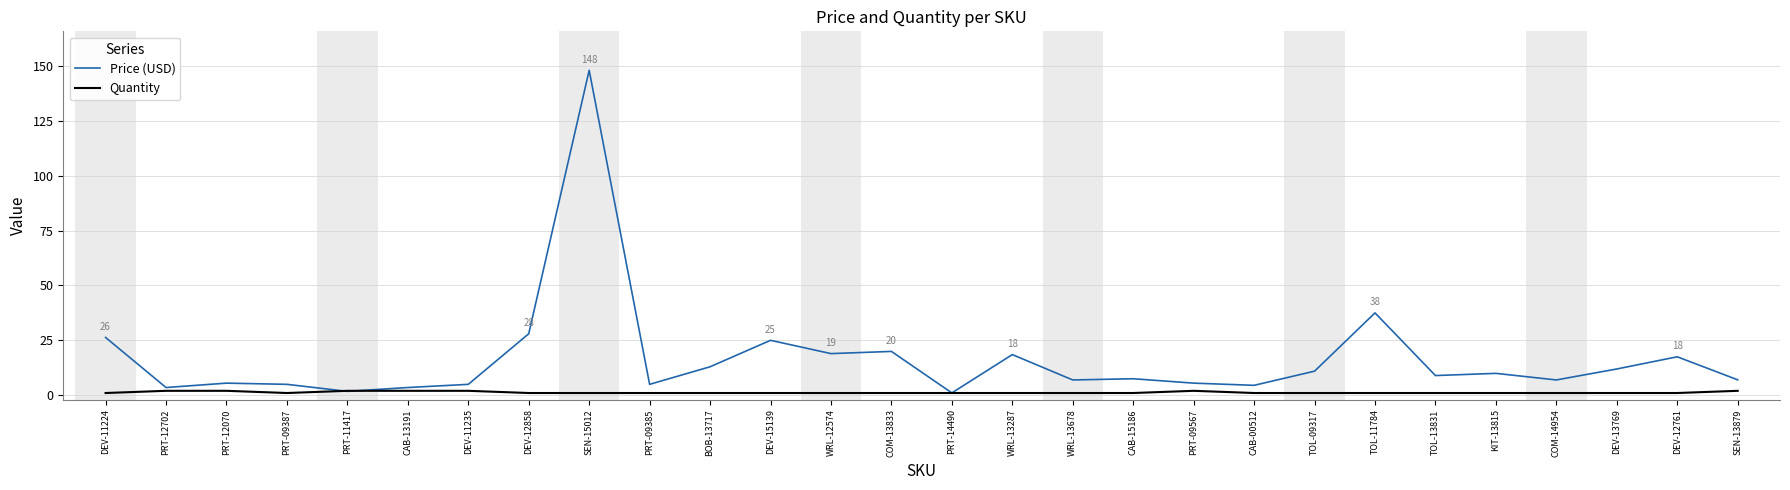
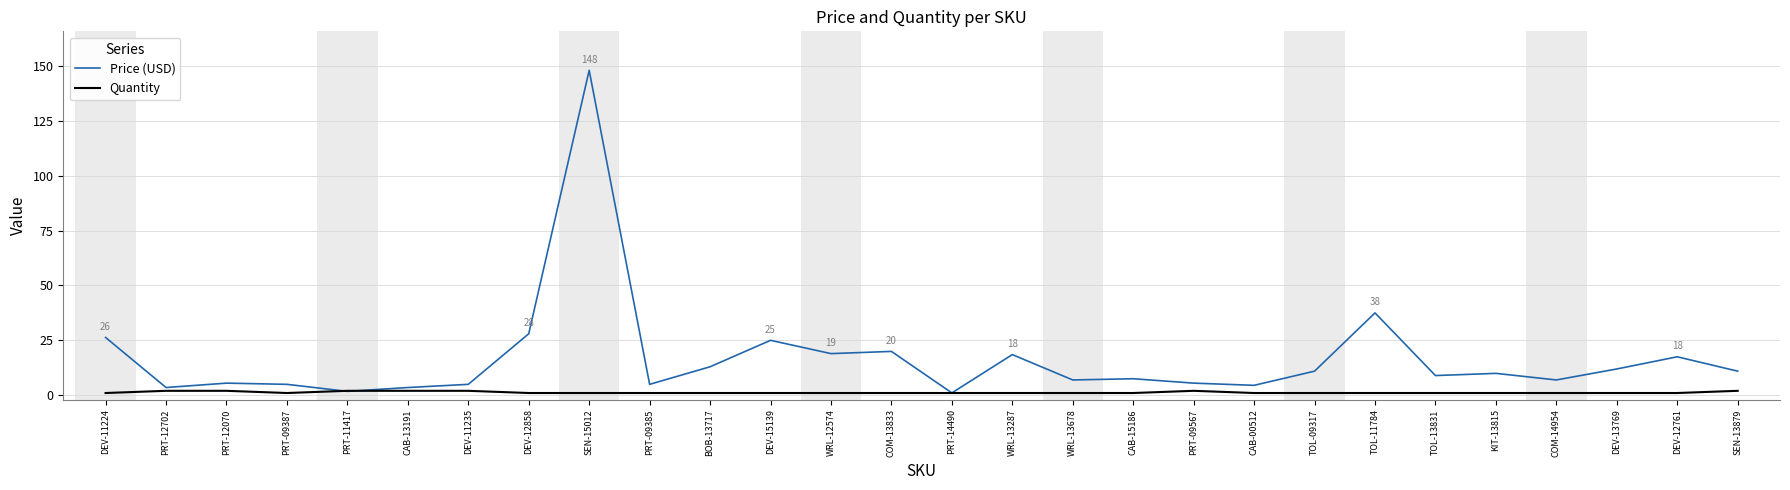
  {
    "Price (USD)": {
      "PRT-12702": 4,
      "PRT-12070": 6,
      "PRT-09387": 5,
      "CAB-13191": 4,
      "DEV-11235": 5,
      "PRT-09385": 5,
      "BOB-13717": 13,
      "WRL-13678": 7,
      "CAB-15186": 8,
      "PRT-09567": 6,
      "CAB-00512": 5,
      "TOL-09317": 11,
      "TOL-13831": 9,
      "KIT-13815": 10,
      "COM-14954": 7,
      "DEV-13769": 12,
-     "SEN-13879": 7
+     "SEN-13879": 11
    },
    "Quantity": {
      "DEV-11224": 1,
      "PRT-12702": 2,
      "PRT-12070": 2,
      "PRT-09387": 1,
      "CAB-13191": 2,
      "DEV-11235": 2,
      "DEV-12858": 1,
      "SEN-15012": 1,
      "PRT-09385": 1,
      "BOB-13717": 1,
      "DEV-15139": 1,
      "WRL-12574": 1,
      "COM-13833": 1,
      "WRL-13287": 1,
      "WRL-13678": 1,
      "CAB-15186": 1,
      "PRT-09567": 2,
      "CAB-00512": 1,
      "TOL-09317": 1,
      "TOL-11784": 1,
      "TOL-13831": 1,
      "KIT-13815": 1,
      "COM-14954": 1,
      "DEV-13769": 1,
      "DEV-12761": 1,
      "SEN-13879": 2
    }
  }
